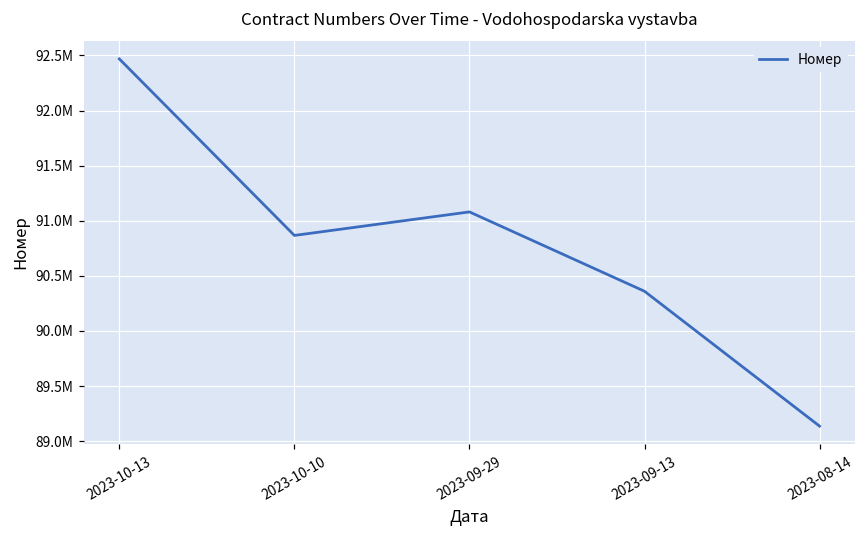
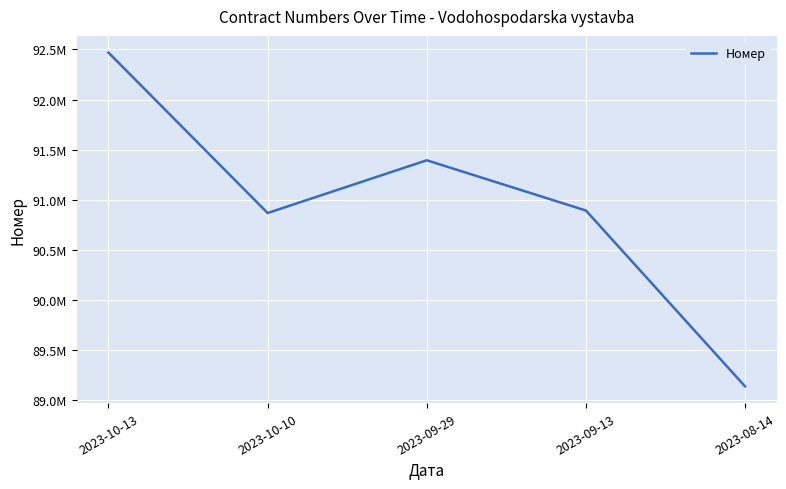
  {
    "2023-10-13": 92470000,
    "2023-10-10": 90870000,
-   "2023-09-29": 91080000,
-   "2023-09-13": 90360000,
+   "2023-09-29": 91390000,
+   "2023-09-13": 90890000,
    "2023-08-14": 89140000
  }
